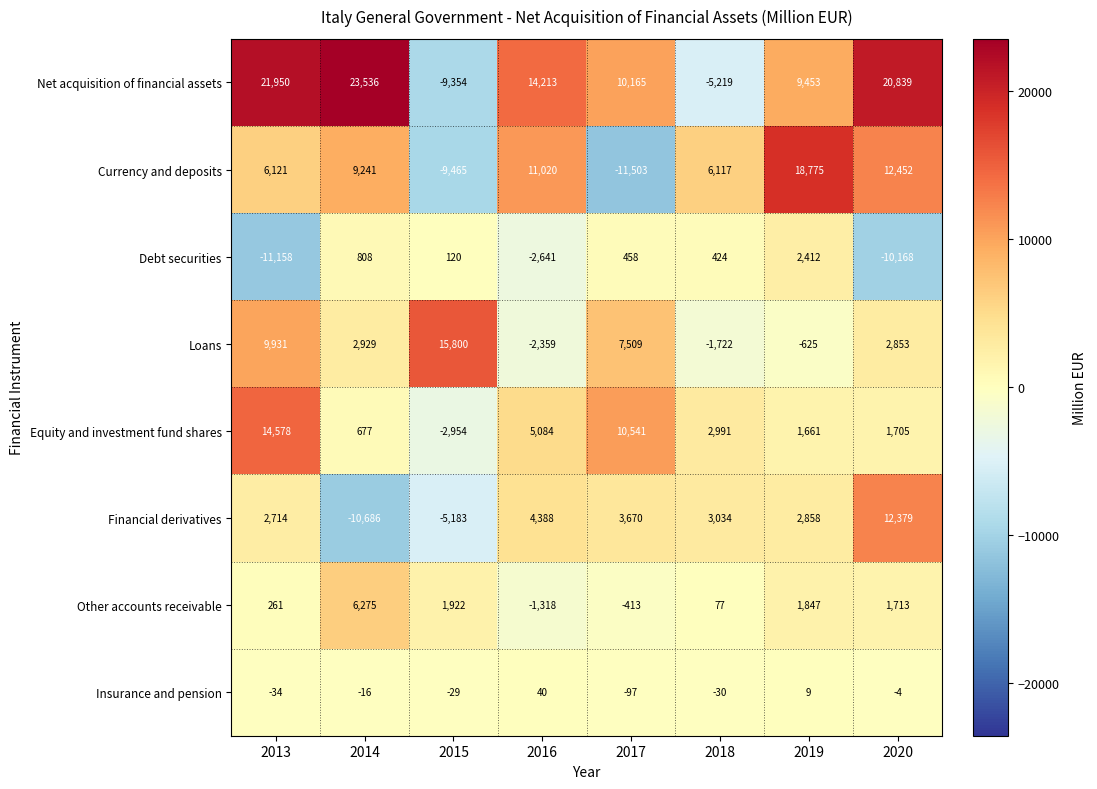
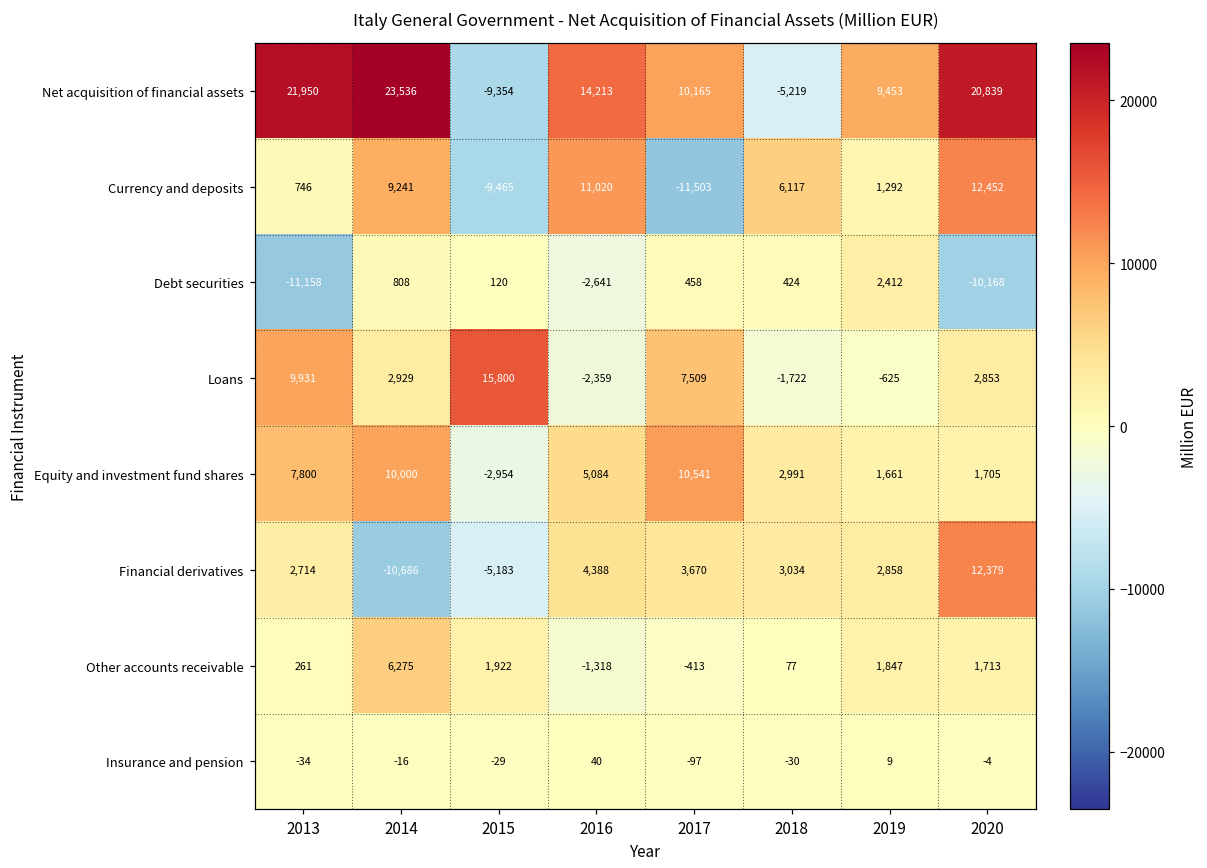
  {
    "Net acquisition of financial assets": {
      "2013": "21,950",
      "2014": "23,536",
      "2015": "-9,354",
      "2016": "14,213",
      "2017": "10,165",
      "2018": "-5,219",
      "2019": "9,453",
      "2020": "20,839"
    },
    "Currency and deposits": {
-     "2013": "6,121",
+     "2013": "746",
      "2014": "9,241",
      "2015": "-9,465",
      "2016": "11,020",
      "2017": "-11,503",
      "2018": "6,117",
-     "2019": "18,775",
+     "2019": "1,292",
      "2020": "12,452"
    },
    "Debt securities": {
      "2013": "-11,158",
      "2014": "808",
      "2015": "120",
      "2016": "-2,641",
      "2017": "458",
      "2018": "424",
      "2019": "2,412",
      "2020": "-10,168"
    },
    "Loans": {
      "2013": "9,931",
      "2014": "2,929",
      "2015": "15,800",
      "2016": "-2,359",
      "2017": "7,509",
      "2018": "-1,722",
      "2019": "-625",
      "2020": "2,853"
    },
    "Equity and investment fund shares": {
-     "2013": "14,578",
-     "2014": "677",
+     "2013": "7,800",
+     "2014": "10,000",
      "2015": "-2,954",
      "2016": "5,084",
      "2017": "10,541",
      "2018": "2,991",
      "2019": "1,661",
      "2020": "1,705"
    },
    "Financial derivatives": {
      "2013": "2,714",
      "2014": "-10,686",
      "2015": "-5,183",
      "2016": "4,388",
      "2017": "3,670",
      "2018": "3,034",
      "2019": "2,858",
      "2020": "12,379"
    },
    "Other accounts receivable": {
      "2013": "261",
      "2014": "6,275",
      "2015": "1,922",
      "2016": "-1,318",
      "2017": "-413",
      "2018": "77",
      "2019": "1,847",
      "2020": "1,713"
    },
    "Insurance and pension": {
      "2013": "-34",
      "2014": "-16",
      "2015": "-29",
      "2016": "40",
      "2017": "-97",
      "2018": "-30",
      "2019": "9",
      "2020": "-4"
    }
  }
